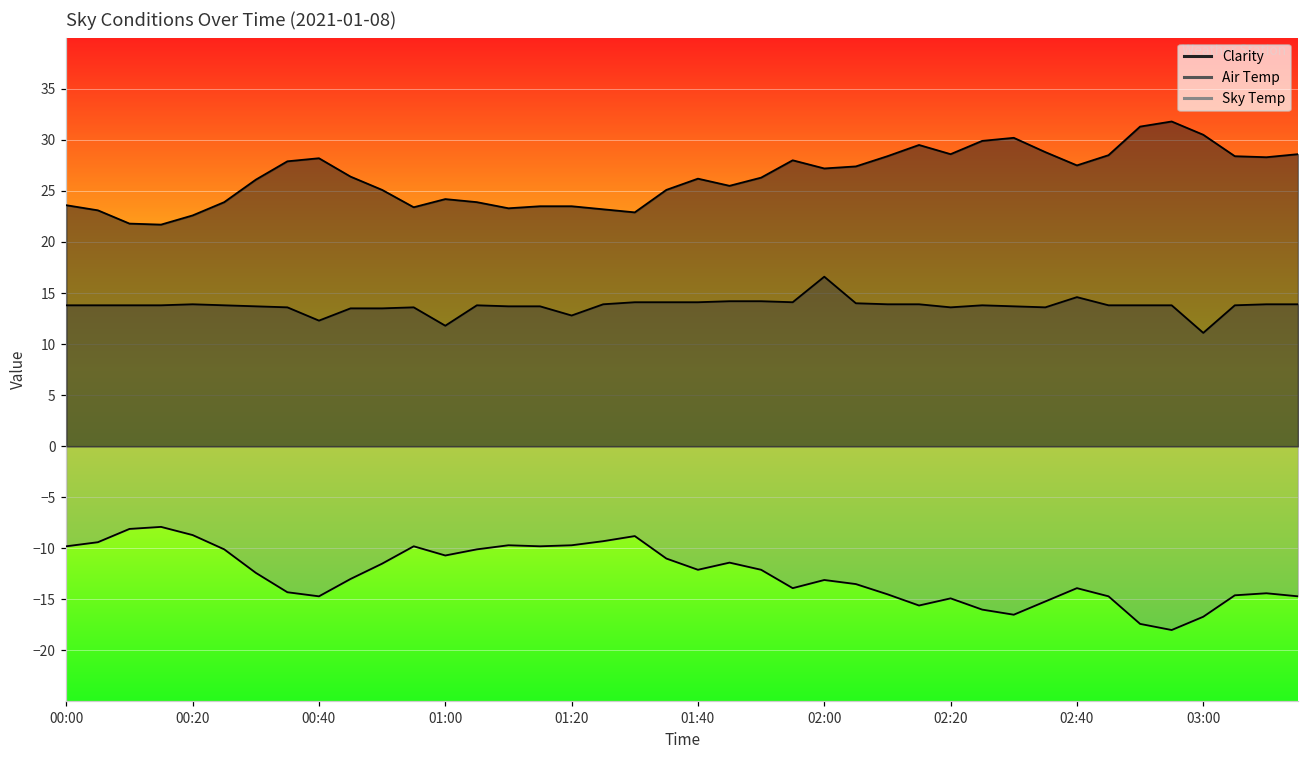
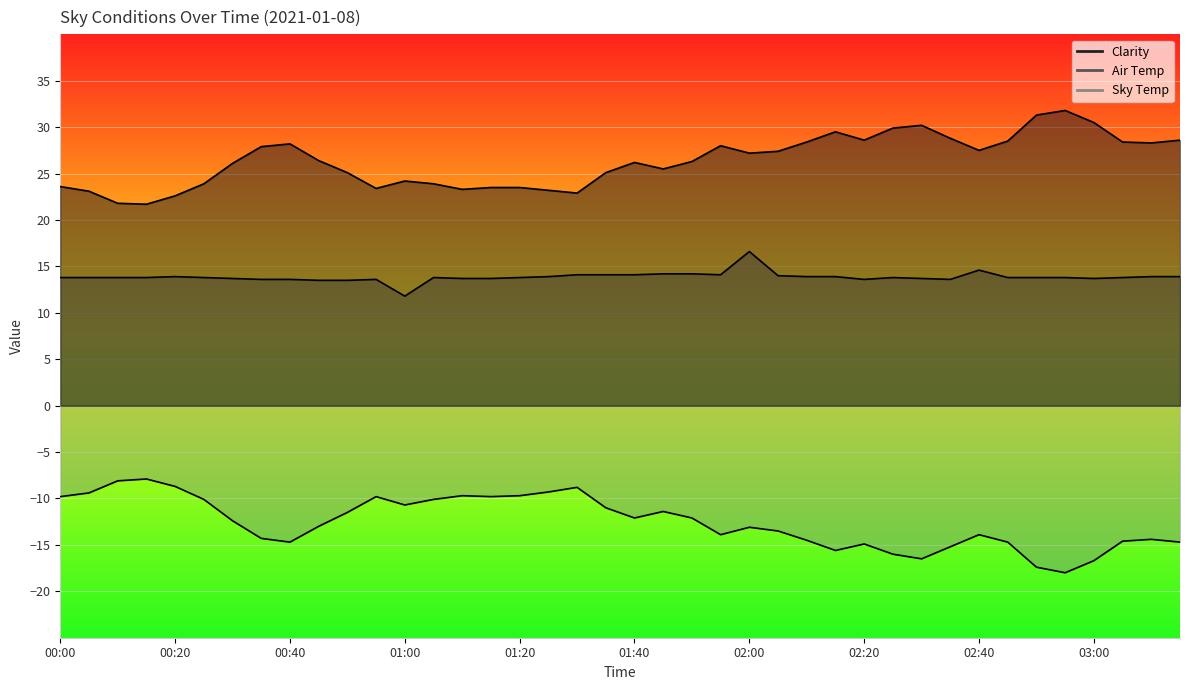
  {
    "Air Temp": {
      "00:00": 14,
      "00:20": 14,
-     "00:40": 12,
+     "00:40": 14,
      "01:00": 12,
-     "01:20": 13,
+     "01:20": 14,
      "01:40": 14,
      "02:00": 17,
      "02:20": 14,
      "02:40": 15,
-     "03:00": 11
+     "03:00": 14
    }
  }
